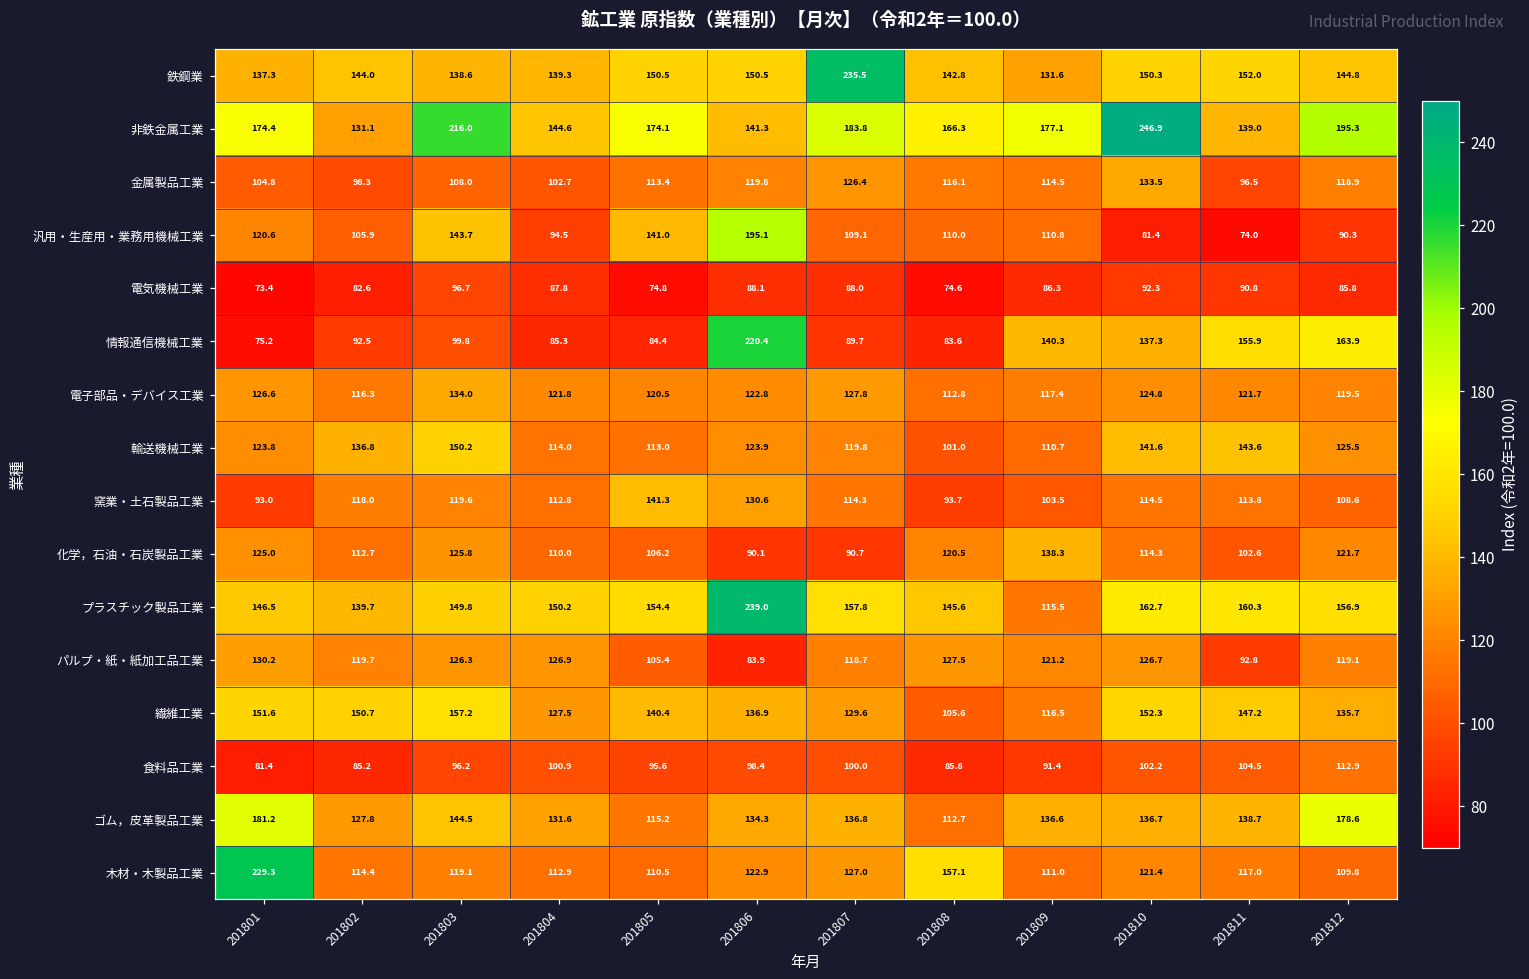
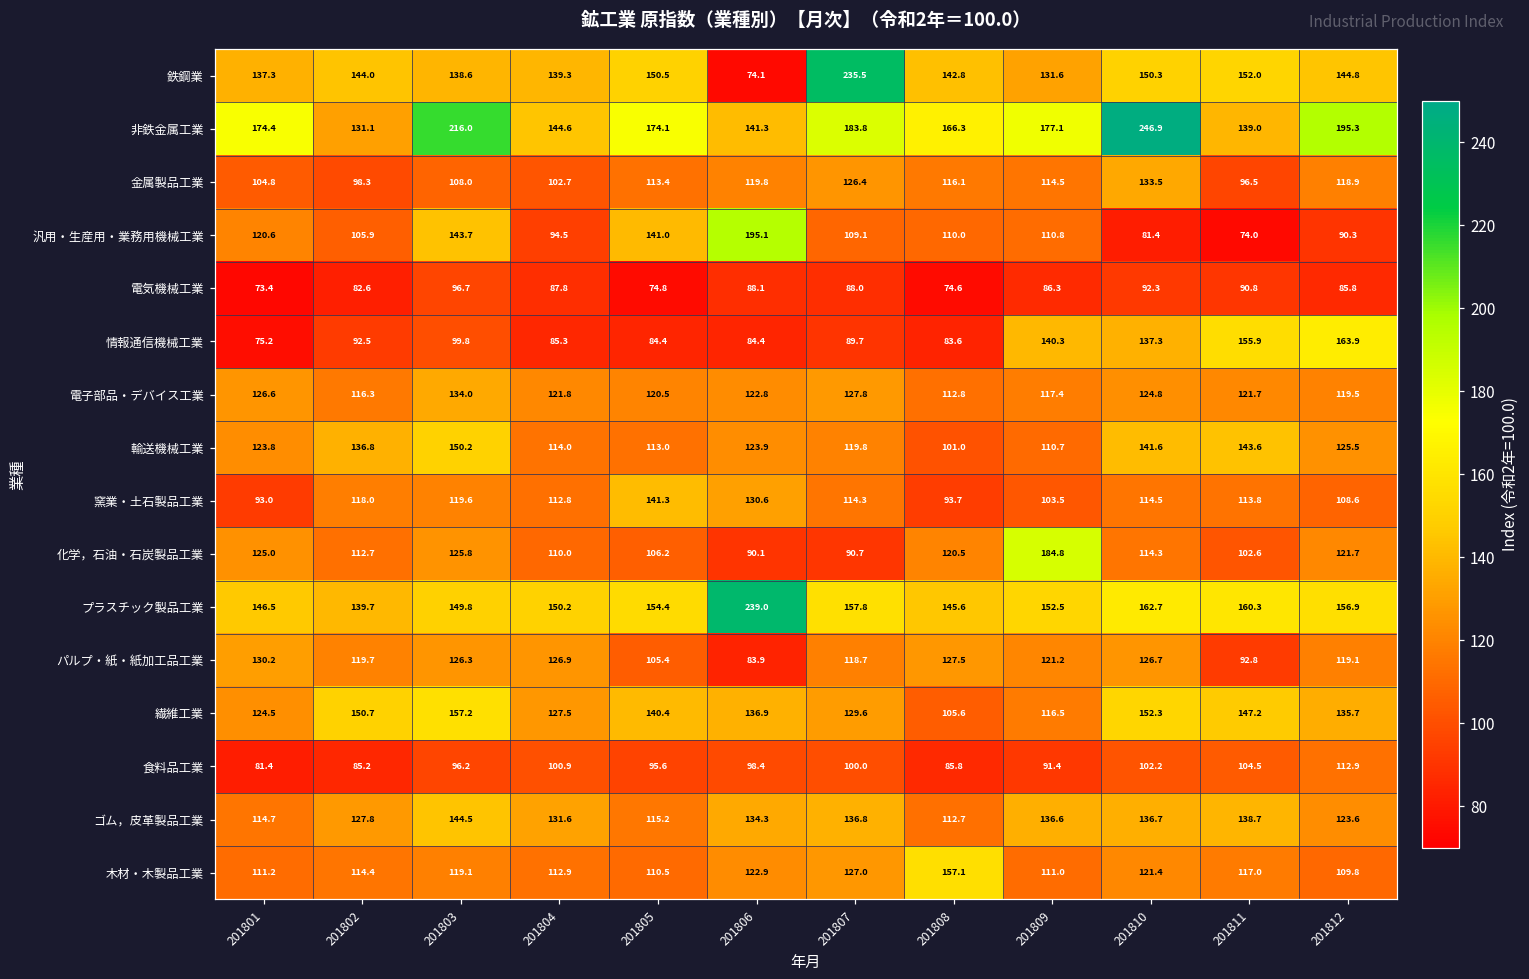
  {
    "鉄鋼業": {
      "201801": 137.3,
      "201802": 144.0,
      "201803": 138.6,
      "201804": 139.3,
      "201805": 150.5,
-     "201806": 150.5,
+     "201806": 74.1,
      "201807": 235.5,
      "201808": 142.8,
      "201809": 131.6,
      "201810": 150.3,
      "201811": 152.0,
      "201812": 144.8
    },
    "非鉄金属工業": {
      "201801": 174.4,
      "201802": 131.1,
      "201803": 216.0,
      "201804": 144.6,
      "201805": 174.1,
      "201806": 141.3,
      "201807": 183.8,
      "201808": 166.3,
      "201809": 177.1,
      "201810": 246.9,
      "201811": 139.0,
      "201812": 195.3
    },
    "金属製品工業": {
      "201801": 104.8,
      "201802": 98.3,
      "201803": 108.0,
      "201804": 102.7,
      "201805": 113.4,
      "201806": 119.8,
      "201807": 126.4,
      "201808": 116.1,
      "201809": 114.5,
      "201810": 133.5,
      "201811": 96.5,
      "201812": 118.9
    },
    "汎用・生産用・業務用機械工業": {
      "201801": 120.6,
      "201802": 105.9,
      "201803": 143.7,
      "201804": 94.5,
      "201805": 141.0,
      "201806": 195.1,
      "201807": 109.1,
      "201808": 110.0,
      "201809": 110.8,
      "201810": 81.4,
      "201811": 74.0,
      "201812": 90.3
    },
    "電気機械工業": {
      "201801": 73.4,
      "201802": 82.6,
      "201803": 96.7,
      "201804": 87.8,
      "201805": 74.8,
      "201806": 88.1,
      "201807": 88.0,
      "201808": 74.6,
      "201809": 86.3,
      "201810": 92.3,
      "201811": 90.8,
      "201812": 85.8
    },
    "情報通信機械工業": {
      "201801": 75.2,
      "201802": 92.5,
      "201803": 99.8,
      "201804": 85.3,
      "201805": 84.4,
-     "201806": 220.4,
+     "201806": 84.4,
      "201807": 89.7,
      "201808": 83.6,
      "201809": 140.3,
      "201810": 137.3,
      "201811": 155.9,
      "201812": 163.9
    },
    "電子部品・デバイス工業": {
      "201801": 126.6,
      "201802": 116.3,
      "201803": 134.0,
      "201804": 121.8,
      "201805": 120.5,
      "201806": 122.8,
      "201807": 127.8,
      "201808": 112.8,
      "201809": 117.4,
      "201810": 124.8,
      "201811": 121.7,
      "201812": 119.5
    },
    "輸送機械工業": {
      "201801": 123.8,
      "201802": 136.8,
      "201803": 150.2,
      "201804": 114.0,
      "201805": 113.0,
      "201806": 123.9,
      "201807": 119.8,
      "201808": 101.0,
      "201809": 110.7,
      "201810": 141.6,
      "201811": 143.6,
      "201812": 125.5
    },
    "窯業・土石製品工業": {
      "201801": 93.0,
      "201802": 118.0,
      "201803": 119.6,
      "201804": 112.8,
      "201805": 141.3,
      "201806": 130.6,
      "201807": 114.3,
      "201808": 93.7,
      "201809": 103.5,
      "201810": 114.5,
      "201811": 113.8,
      "201812": 108.6
    },
    "化学，石油・石炭製品工業": {
      "201801": 125.0,
      "201802": 112.7,
      "201803": 125.8,
      "201804": 110.0,
      "201805": 106.2,
      "201806": 90.1,
      "201807": 90.7,
      "201808": 120.5,
-     "201809": 138.3,
+     "201809": 184.8,
      "201810": 114.3,
      "201811": 102.6,
      "201812": 121.7
    },
    "プラスチック製品工業": {
      "201801": 146.5,
      "201802": 139.7,
      "201803": 149.8,
      "201804": 150.2,
      "201805": 154.4,
      "201806": 239.0,
      "201807": 157.8,
      "201808": 145.6,
-     "201809": 115.5,
+     "201809": 152.5,
      "201810": 162.7,
      "201811": 160.3,
      "201812": 156.9
    },
    "パルプ・紙・紙加工品工業": {
      "201801": 130.2,
      "201802": 119.7,
      "201803": 126.3,
      "201804": 126.9,
      "201805": 105.4,
      "201806": 83.9,
      "201807": 118.7,
      "201808": 127.5,
      "201809": 121.2,
      "201810": 126.7,
      "201811": 92.8,
      "201812": 119.1
    },
    "繊維工業": {
-     "201801": 151.6,
+     "201801": 124.5,
      "201802": 150.7,
      "201803": 157.2,
      "201804": 127.5,
      "201805": 140.4,
      "201806": 136.9,
      "201807": 129.6,
      "201808": 105.6,
      "201809": 116.5,
      "201810": 152.3,
      "201811": 147.2,
      "201812": 135.7
    },
    "食料品工業": {
      "201801": 81.4,
      "201802": 85.2,
      "201803": 96.2,
      "201804": 100.9,
      "201805": 95.6,
      "201806": 98.4,
      "201807": 100.0,
      "201808": 85.8,
      "201809": 91.4,
      "201810": 102.2,
      "201811": 104.5,
      "201812": 112.9
    },
    "ゴム，皮革製品工業": {
-     "201801": 181.2,
+     "201801": 114.7,
      "201802": 127.8,
      "201803": 144.5,
      "201804": 131.6,
      "201805": 115.2,
      "201806": 134.3,
      "201807": 136.8,
      "201808": 112.7,
      "201809": 136.6,
      "201810": 136.7,
      "201811": 138.7,
-     "201812": 178.6
+     "201812": 123.6
    },
    "木材・木製品工業": {
-     "201801": 229.3,
+     "201801": 111.2,
      "201802": 114.4,
      "201803": 119.1,
      "201804": 112.9,
      "201805": 110.5,
      "201806": 122.9,
      "201807": 127.0,
      "201808": 157.1,
      "201809": 111.0,
      "201810": 121.4,
      "201811": 117.0,
      "201812": 109.8
    }
  }
